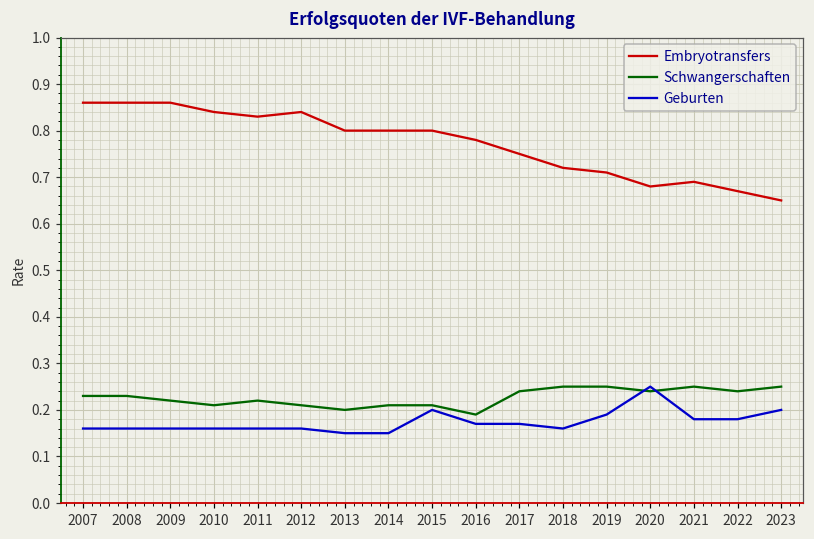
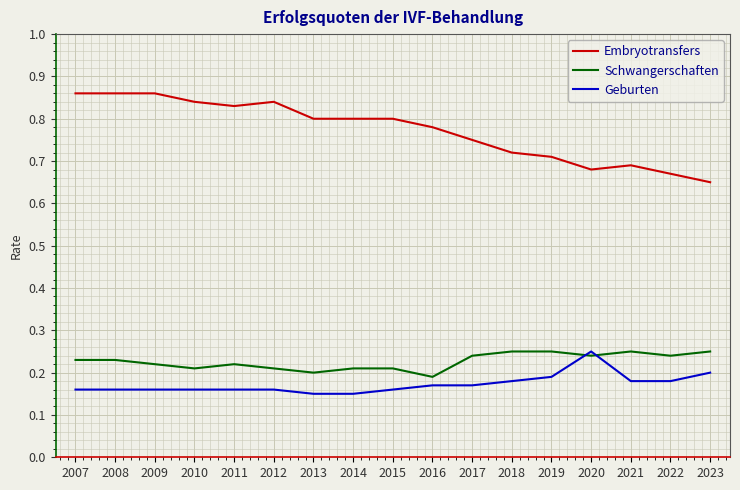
  {
    "Embryotransfers": {
      "2007": 0.86,
      "2008": 0.86,
      "2009": 0.86,
      "2010": 0.84,
      "2011": 0.83,
      "2012": 0.84,
      "2013": 0.80,
      "2014": 0.80,
      "2015": 0.80,
      "2016": 0.78,
      "2017": 0.75,
      "2018": 0.72,
      "2019": 0.71,
      "2020": 0.68,
      "2021": 0.69,
      "2022": 0.67,
      "2023": 0.65
    },
    "Schwangerschaften": {
      "2007": 0.23,
      "2008": 0.23,
      "2009": 0.22,
      "2010": 0.21,
      "2011": 0.22,
      "2012": 0.21,
      "2013": 0.20,
      "2014": 0.21,
      "2015": 0.21,
      "2016": 0.19,
      "2017": 0.24,
      "2018": 0.25,
      "2019": 0.25,
      "2020": 0.24,
      "2021": 0.25,
      "2022": 0.24,
      "2023": 0.25
    },
    "Geburten": {
      "2007": 0.16,
      "2008": 0.16,
      "2009": 0.16,
      "2010": 0.16,
      "2011": 0.16,
      "2012": 0.16,
      "2013": 0.15,
      "2014": 0.15,
-     "2015": 0.20,
+     "2015": 0.16,
      "2016": 0.17,
      "2017": 0.17,
-     "2018": 0.16,
+     "2018": 0.18,
      "2019": 0.19,
      "2020": 0.25,
      "2021": 0.18,
      "2022": 0.18,
      "2023": 0.20
    }
  }
